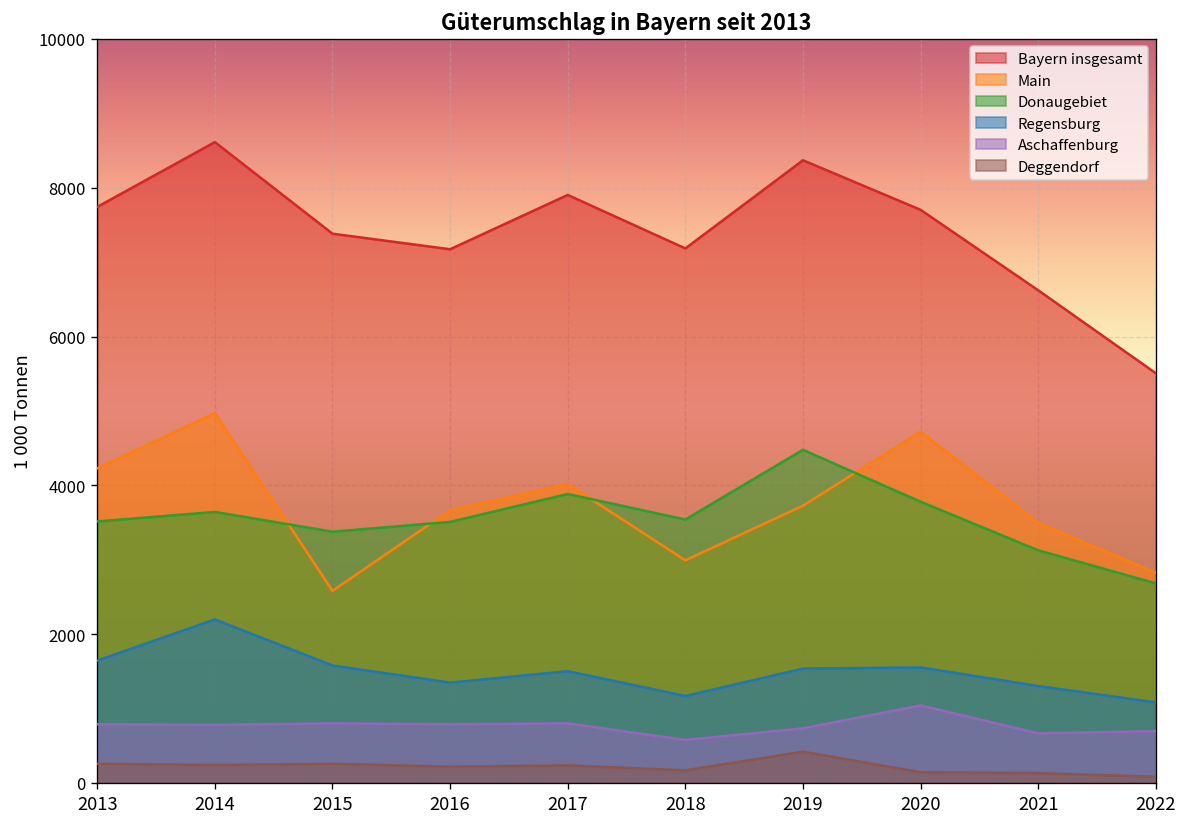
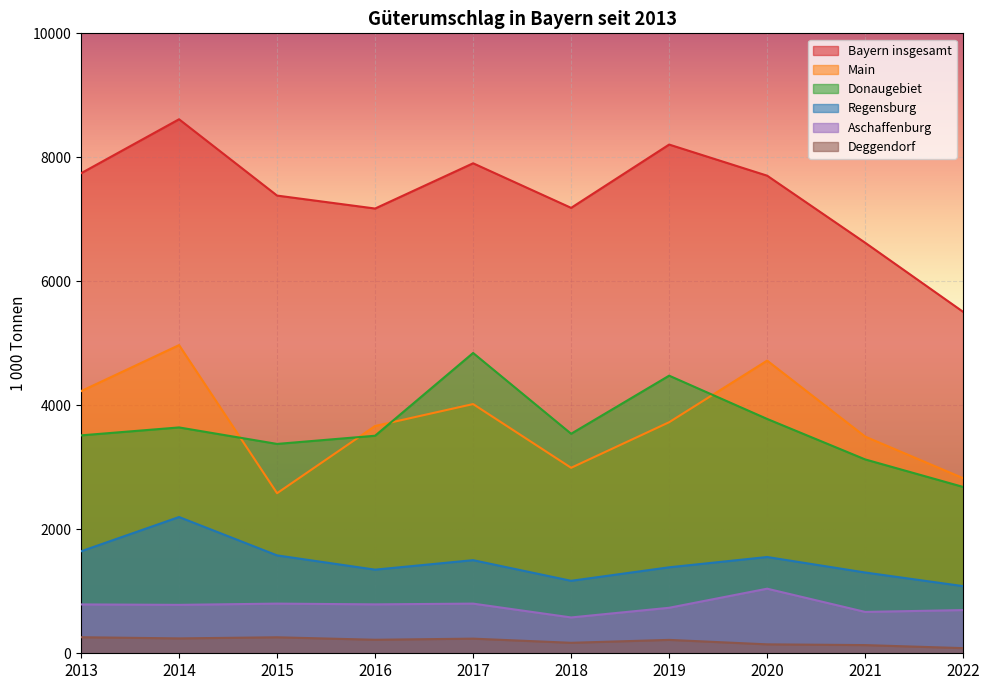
  {
    "Bayern insgesamt": {
      "2013": 7700,
      "2014": 8600,
      "2015": 7400,
      "2016": 7200,
      "2017": 7900,
      "2018": 7200,
-     "2019": 8400,
+     "2019": 8200,
      "2020": 7700,
      "2021": 6600,
      "2022": 5500
    },
    "Main": {
      "2013": 4200,
      "2014": 5000,
      "2015": 2600,
      "2016": 3700,
      "2017": 4000,
      "2018": 3000,
      "2019": 3700,
      "2020": 4700,
      "2021": 3500,
      "2022": 2800
    },
    "Donaugebiet": {
      "2013": 3500,
      "2014": 3600,
      "2015": 3400,
      "2016": 3500,
-     "2017": 3900,
+     "2017": 4800,
      "2018": 3500,
      "2019": 4500,
      "2020": 3800,
      "2021": 3100,
      "2022": 2700
    },
    "Regensburg": {
      "2013": 1600,
      "2014": 2200,
      "2015": 1600,
      "2016": 1300,
      "2017": 1500,
      "2018": 1200,
-     "2019": 1500,
+     "2019": 1400,
      "2020": 1600,
      "2021": 1300,
      "2022": 1100
    },
    "Aschaffenburg": {
      "2013": 800,
      "2014": 800,
      "2015": 800,
      "2016": 800,
      "2017": 800,
      "2018": 600,
      "2019": 700,
      "2020": 1000,
      "2021": 700,
      "2022": 700
    },
    "Deggendorf": {
      "2013": 300,
      "2014": 200,
      "2015": 300,
      "2016": 200,
      "2017": 200,
      "2018": 200,
-     "2019": 400,
+     "2019": 200,
      "2020": 100,
      "2021": 100,
      "2022": 100
    }
  }
